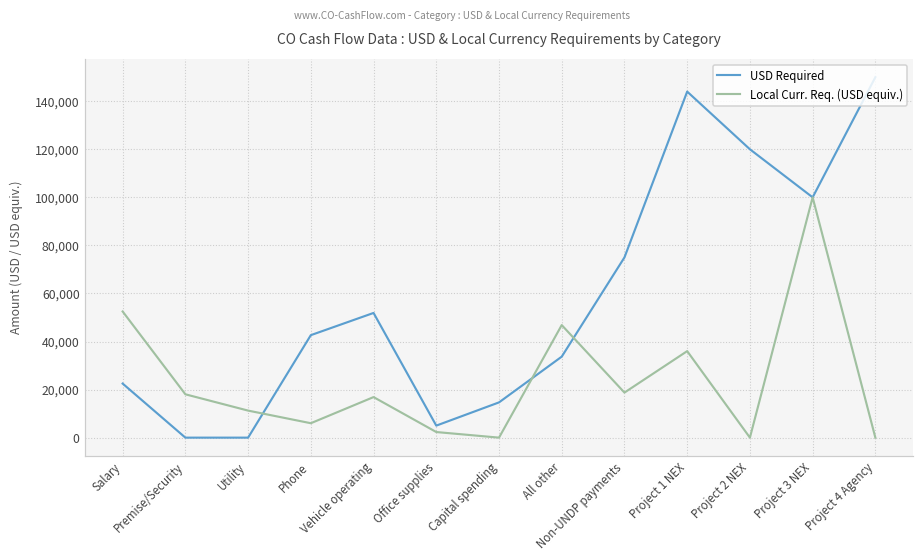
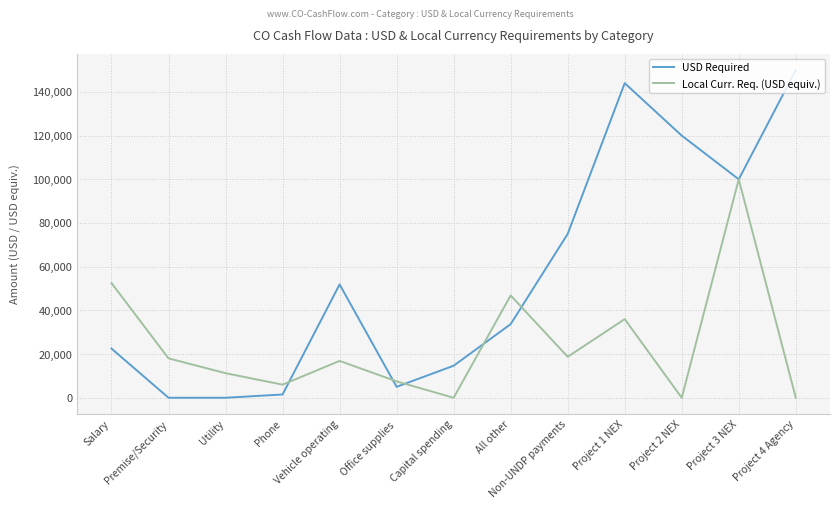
  {
    "USD Required": {
      "Salary": "23,000",
      "Premise/Security": "0",
      "Utility": "0",
-     "Phone": "43,000",
+     "Phone": "2,000",
      "Vehicle operating": "52,000",
      "Office supplies": "5,000",
      "Capital spending": "15,000",
      "All other": "34,000",
      "Non-UNDP payments": "75,000",
      "Project 1 NEX": "144,000",
      "Project 2 NEX": "120,000"
    },
    "Local Curr. Req. (USD equiv.)": {
      "Salary": "53,000",
      "Premise/Security": "18,000",
      "Utility": "11,000",
      "Phone": "6,000",
      "Vehicle operating": "17,000",
-     "Office supplies": "2,000",
+     "Office supplies": "8,000",
      "Capital spending": "0",
      "All other": "47,000",
      "Non-UNDP payments": "19,000",
      "Project 1 NEX": "36,000",
      "Project 2 NEX": "0",
      "Project 4 Agency": "0"
    }
  }
